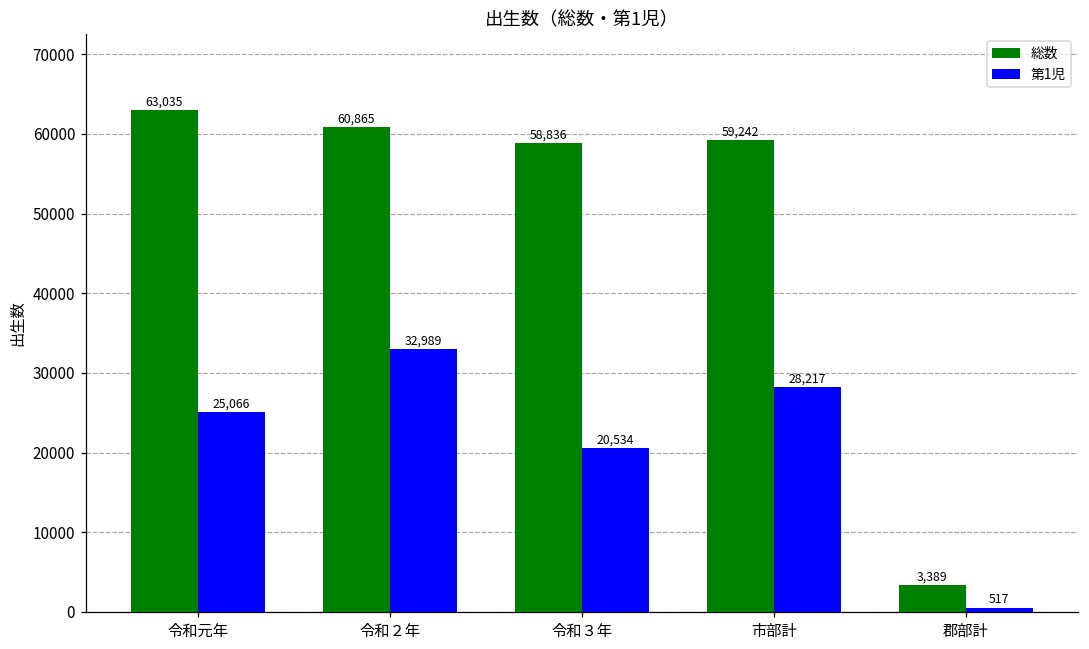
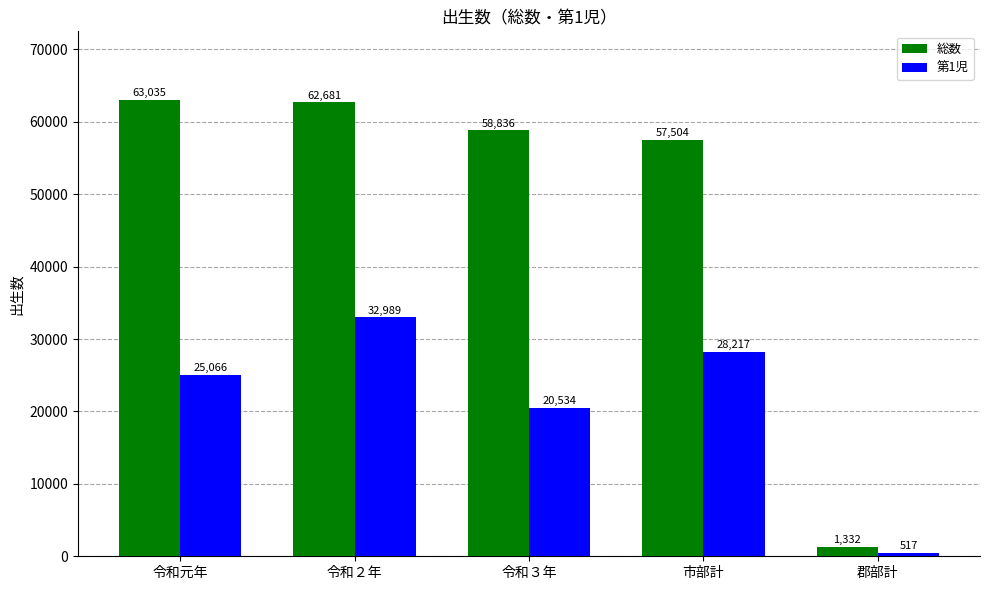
  {
    "総数": {
      "令和元年": "63,035",
-     "令和２年": "60,865",
+     "令和２年": "62,681",
      "令和３年": "58,836",
-     "市部計": "59,242",
-     "郡部計": "3,389"
+     "市部計": "57,504",
+     "郡部計": "1,332"
    },
    "第1児": {
      "令和元年": "25,066",
      "令和２年": "32,989",
      "令和３年": "20,534",
      "市部計": "28,217",
      "郡部計": "517"
    }
  }
